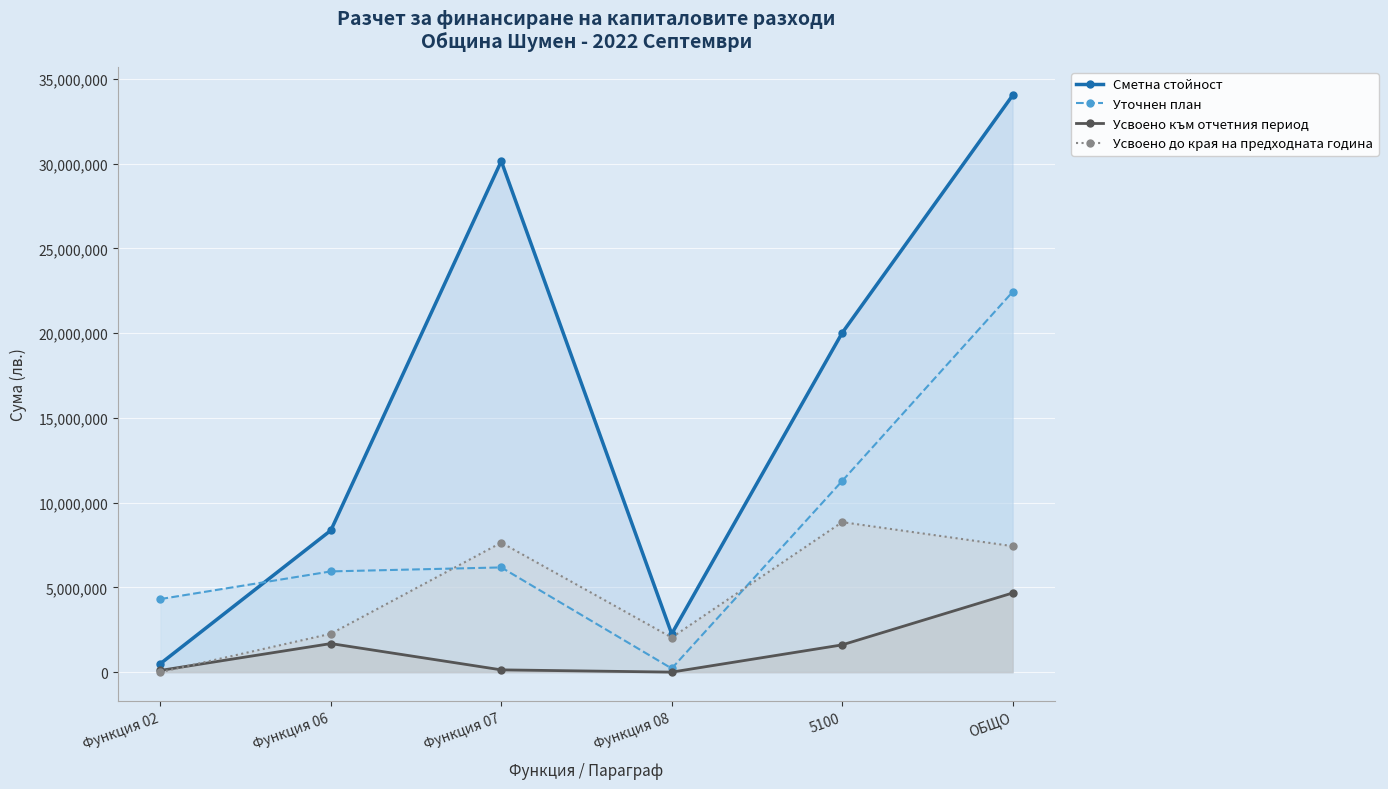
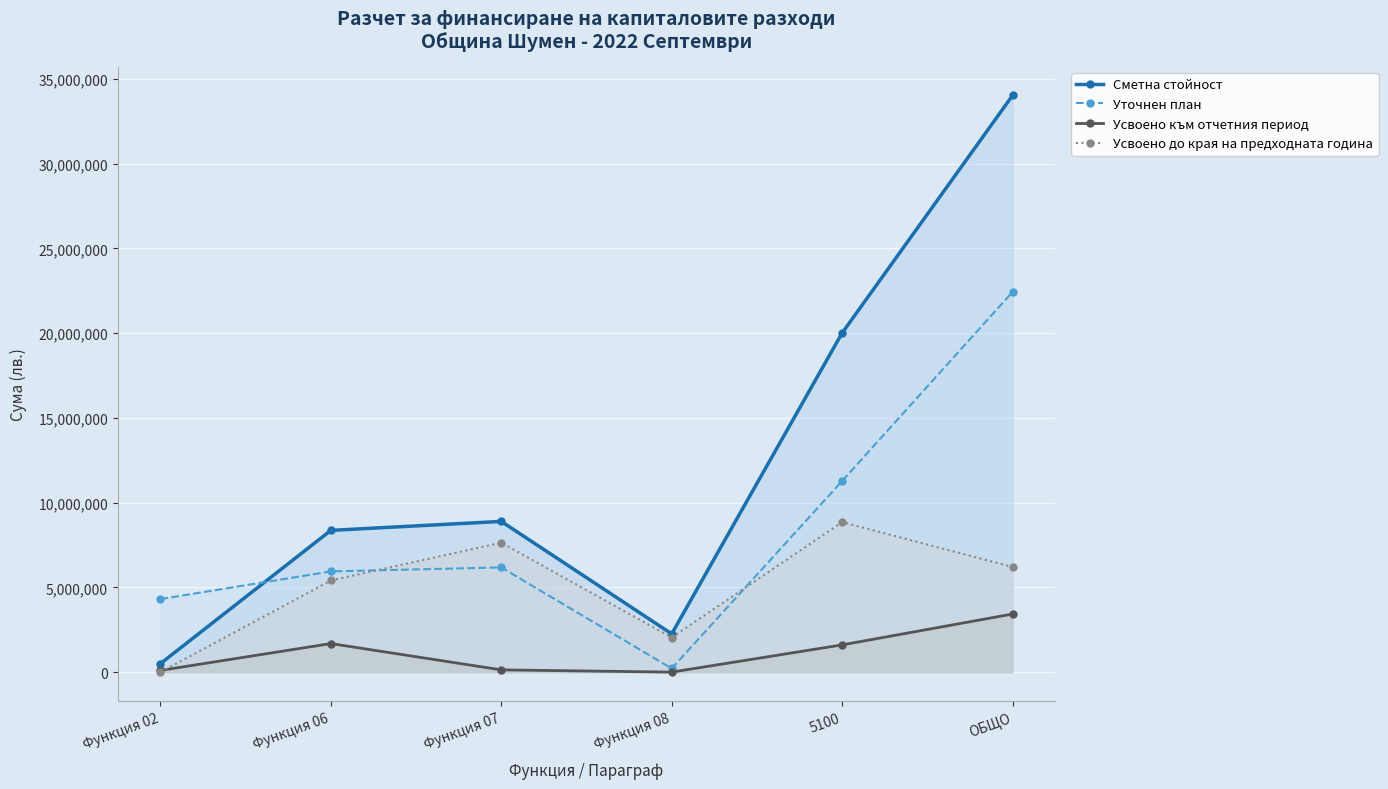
  {
    "Сметна стойност": {
      "Функция 02": "500,000",
      "Функция 06": "8,400,000",
-     "Функция 07": "30,100,000",
+     "Функция 07": "8,900,000",
      "Функция 08": "2,300,000",
      "5100": "20,000,000",
      "ОБЩО": "34,000,000"
    },
    "Уточнен план": {
      "Функция 02": "4,300,000",
      "Функция 06": "5,900,000",
      "Функция 07": "6,200,000",
      "Функция 08": "200,000",
      "5100": "11,300,000",
      "ОБЩО": "22,400,000"
    },
    "Усвоено към отчетния период": {
      "Функция 06": "1,700,000",
      "Функция 07": "100,000",
      "Функция 08": "0",
      "5100": "1,600,000",
-     "ОБЩО": "4,700,000"
+     "ОБЩО": "3,400,000"
    },
    "Усвоено до края на предходната година": {
-     "Функция 06": "2,300,000",
+     "Функция 06": "5,400,000",
      "Функция 07": "7,600,000",
      "Функция 08": "2,000,000",
      "5100": "8,800,000",
-     "ОБЩО": "7,400,000"
+     "ОБЩО": "6,200,000"
    }
  }
